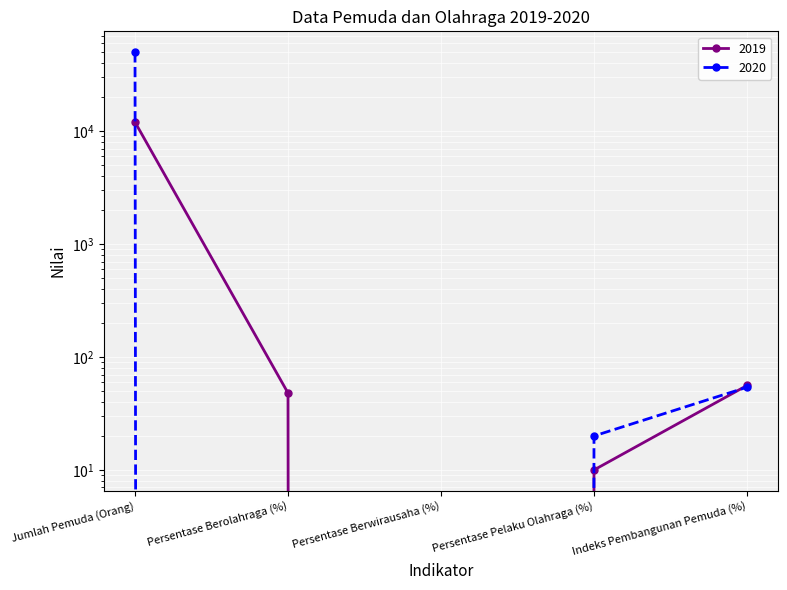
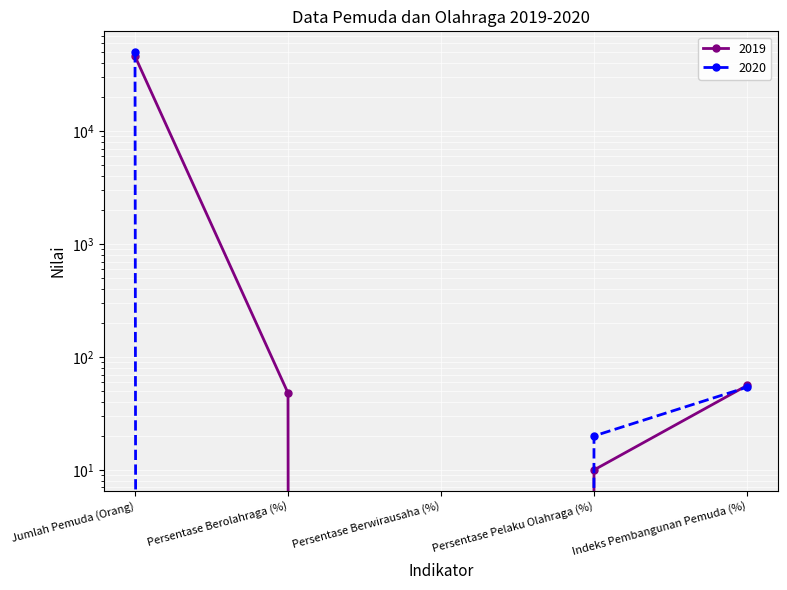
  {
    "2019": {
-     "Jumlah Pemuda (Orang)": 12000,
+     "Jumlah Pemuda (Orang)": 46000,
      "Persentase Berolahraga (%)": 48,
      "Persentase Pelaku Olahraga (%)": 10
    },
    "2020": {
      "Jumlah Pemuda (Orang)": 50000,
      "Persentase Pelaku Olahraga (%)": 20
    }
  }
